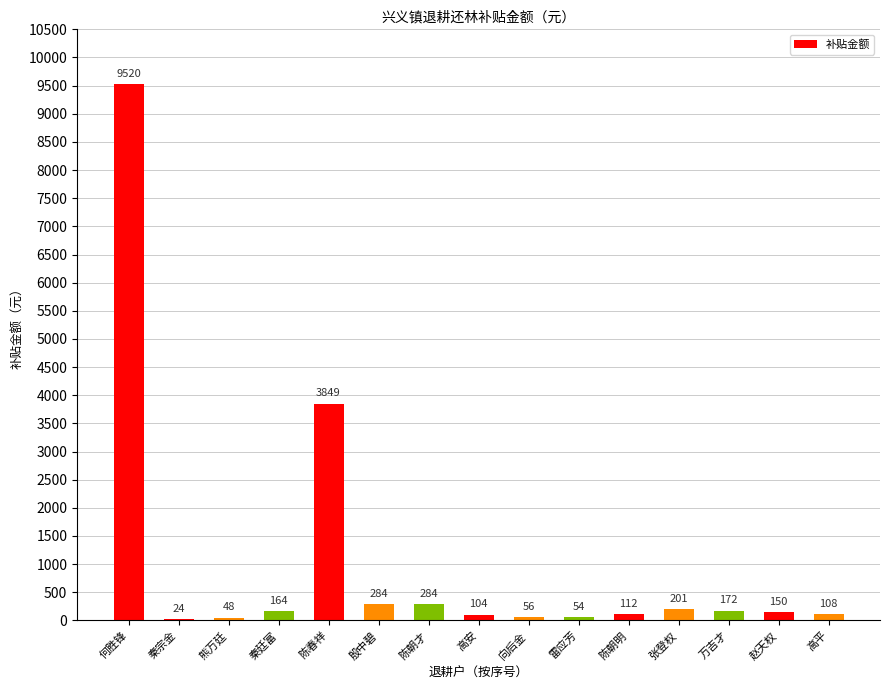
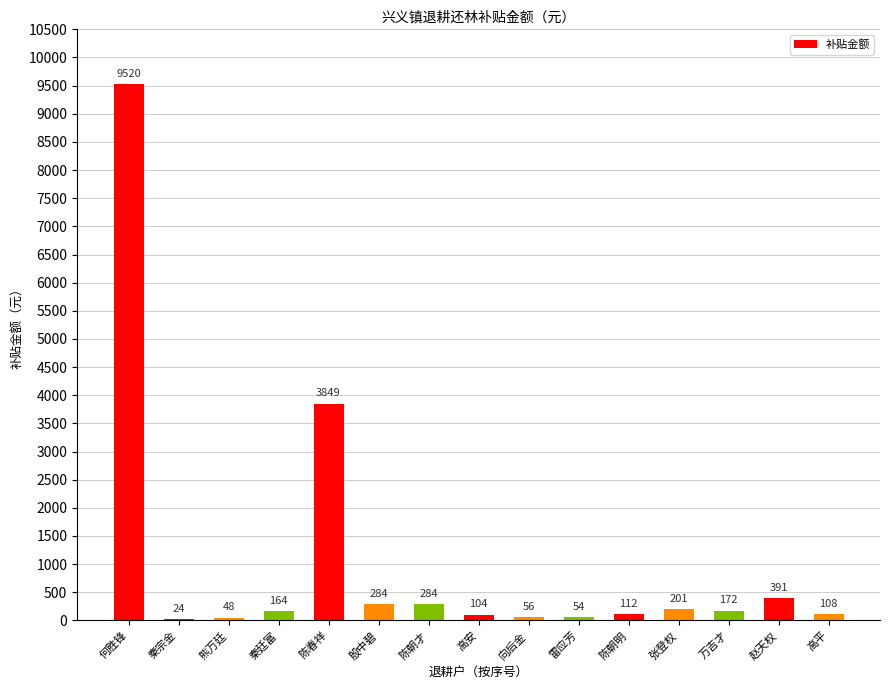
  {
    "何胜锋": 9520,
    "秦宗金": 24,
    "熊万廷": 48,
    "秦廷富": 164,
    "陈春祥": 3849,
    "殷中碧": 284,
    "陈朝才": 284,
    "高安": 104,
    "向后金": 56,
    "雷应芳": 54,
    "陈朝明": 112,
    "张登权": 201,
    "万吉才": 172,
-   "赵天权": 150,
+   "赵天权": 391,
    "高平": 108
  }
